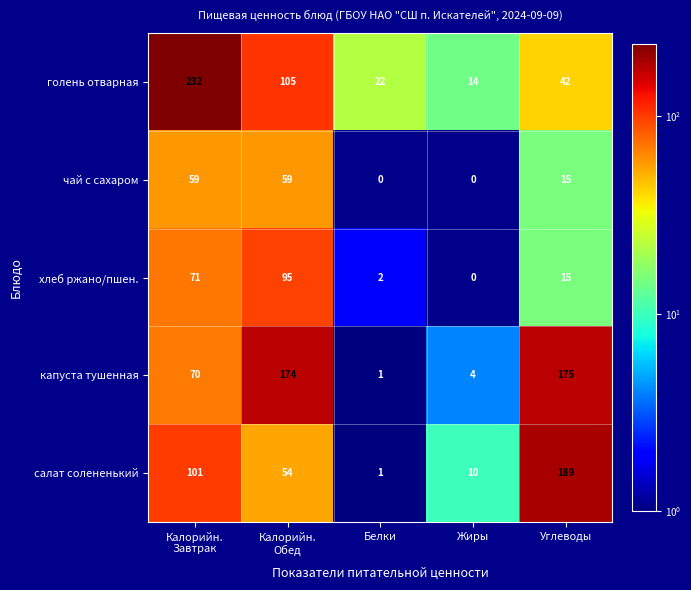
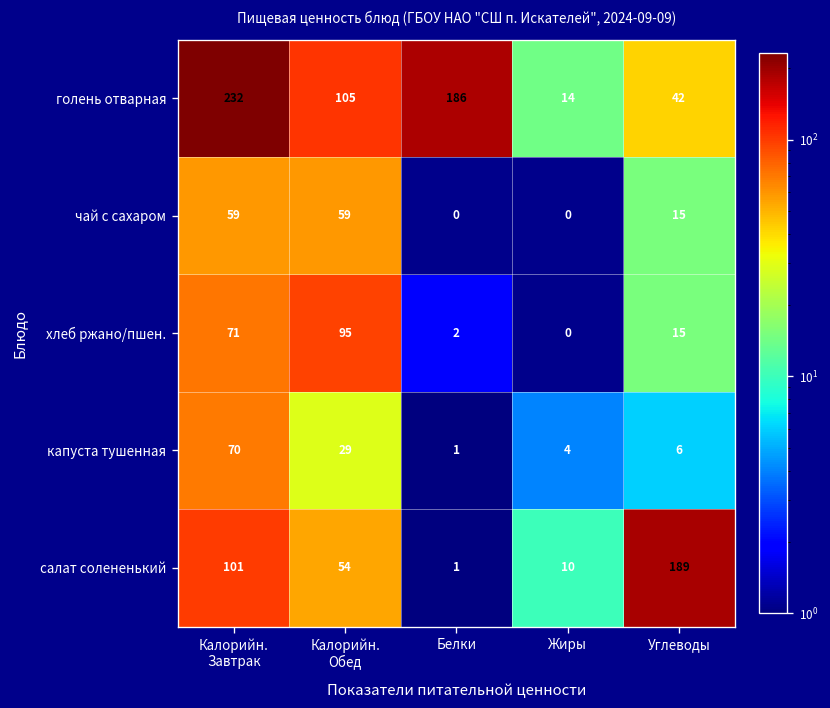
  {
    "голень отварная": {
      "Калорийн. Завтрак": 232,
      "Калорийн. Обед": 105,
-     "Белки": 22,
+     "Белки": 186,
      "Жиры": 14,
      "Углеводы": 42
    },
    "чай с сахаром": {
      "Калорийн. Завтрак": 59,
      "Калорийн. Обед": 59,
      "Белки": 0,
      "Жиры": 0,
      "Углеводы": 15
    },
    "хлеб ржано/пшен.": {
      "Калорийн. Завтрак": 71,
      "Калорийн. Обед": 95,
      "Белки": 2,
      "Жиры": 0,
      "Углеводы": 15
    },
    "капуста тушенная": {
      "Калорийн. Завтрак": 70,
-     "Калорийн. Обед": 174,
+     "Калорийн. Обед": 29,
      "Белки": 1,
      "Жиры": 4,
-     "Углеводы": 175
+     "Углеводы": 6
    },
    "салат солененький": {
      "Калорийн. Завтрак": 101,
      "Калорийн. Обед": 54,
      "Белки": 1,
      "Жиры": 10,
      "Углеводы": 189
    }
  }
